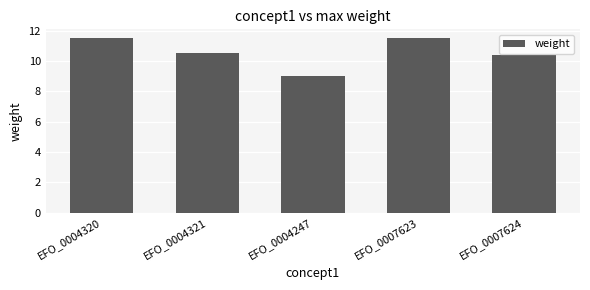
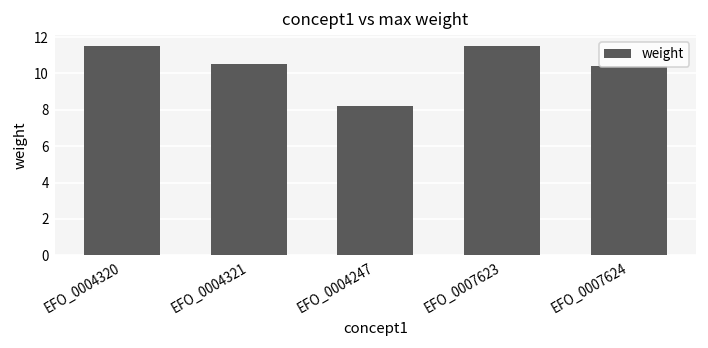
  {
    "EFO_0004320": 11.5,
    "EFO_0004321": 10.5,
-   "EFO_0004247": 9.0,
+   "EFO_0004247": 8.2,
    "EFO_0007623": 11.5,
    "EFO_0007624": 10.4
  }
